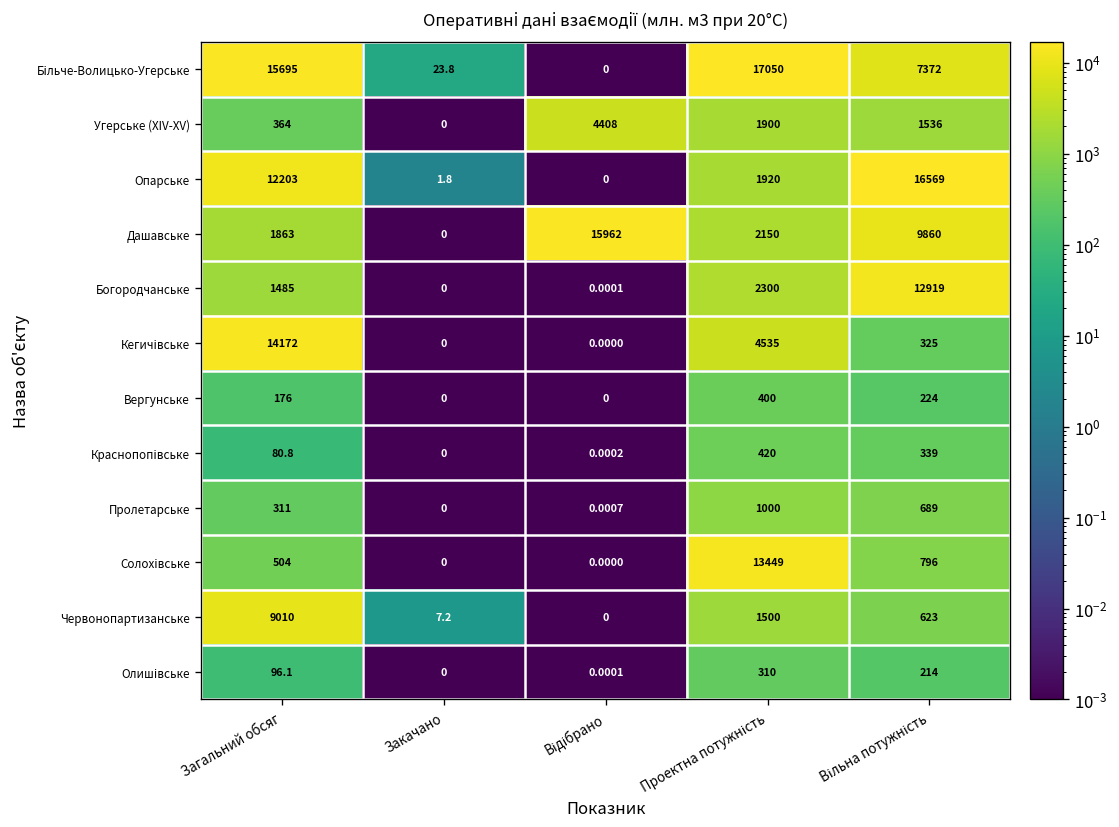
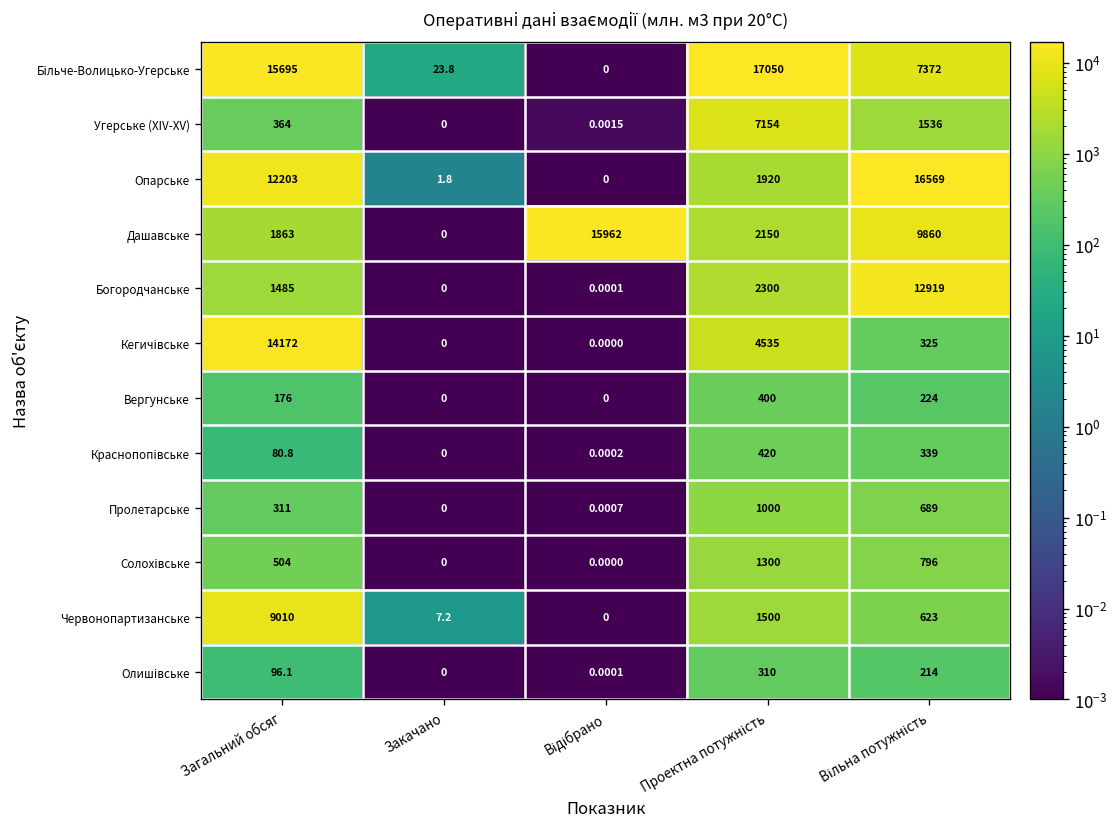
  {
    "Більче-Волицько-Угерське": {
      "Загальний обсяг": 15695,
      "Закачано": 23.8,
      "Відібрано": 0,
      "Проектна потужність": 17050,
      "Вільна потужність": 7372
    },
    "Угерське (XIV-XV)": {
      "Загальний обсяг": 364,
      "Закачано": 0,
-     "Відібрано": 4408,
-     "Проектна потужність": 1900,
+     "Відібрано": 0.0015,
+     "Проектна потужність": 7154,
      "Вільна потужність": 1536
    },
    "Опарське": {
      "Загальний обсяг": 12203,
      "Закачано": 1.8,
      "Відібрано": 0,
      "Проектна потужність": 1920,
      "Вільна потужність": 16569
    },
    "Дашавське": {
      "Загальний обсяг": 1863,
      "Закачано": 0,
      "Відібрано": 15962,
      "Проектна потужність": 2150,
      "Вільна потужність": 9860
    },
    "Богородчанське": {
      "Загальний обсяг": 1485,
      "Закачано": 0,
      "Відібрано": 0.0001,
      "Проектна потужність": 2300,
      "Вільна потужність": 12919
    },
    "Кегичівське": {
      "Загальний обсяг": 14172,
      "Закачано": 0,
      "Відібрано": 0.0000,
      "Проектна потужність": 4535,
      "Вільна потужність": 325
    },
    "Вергунське": {
      "Загальний обсяг": 176,
      "Закачано": 0,
      "Відібрано": 0,
      "Проектна потужність": 400,
      "Вільна потужність": 224
    },
    "Краснопопівське": {
      "Загальний обсяг": 80.8,
      "Закачано": 0,
      "Відібрано": 0.0002,
      "Проектна потужність": 420,
      "Вільна потужність": 339
    },
    "Пролетарське": {
      "Загальний обсяг": 311,
      "Закачано": 0,
      "Відібрано": 0.0007,
      "Проектна потужність": 1000,
      "Вільна потужність": 689
    },
    "Солохівське": {
      "Загальний обсяг": 504,
      "Закачано": 0,
      "Відібрано": 0.0000,
-     "Проектна потужність": 13449,
+     "Проектна потужність": 1300,
      "Вільна потужність": 796
    },
    "Червонопартизанське": {
      "Загальний обсяг": 9010,
      "Закачано": 7.2,
      "Відібрано": 0,
      "Проектна потужність": 1500,
      "Вільна потужність": 623
    },
    "Олишівське": {
      "Загальний обсяг": 96.1,
      "Закачано": 0,
      "Відібрано": 0.0001,
      "Проектна потужність": 310,
      "Вільна потужність": 214
    }
  }
